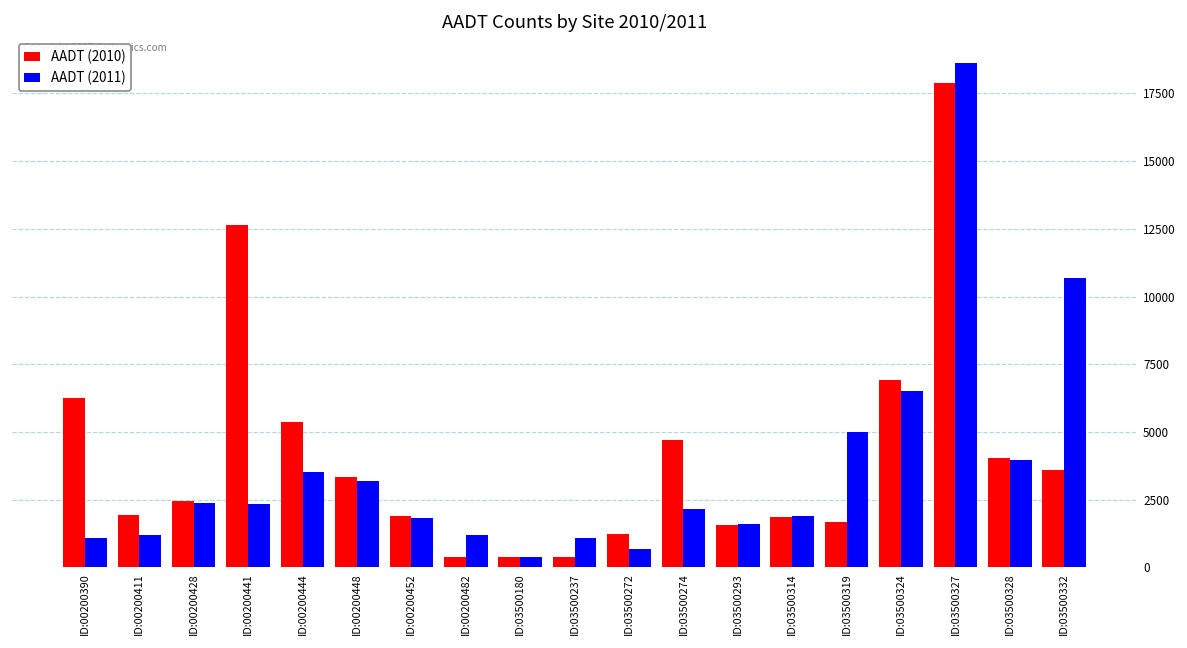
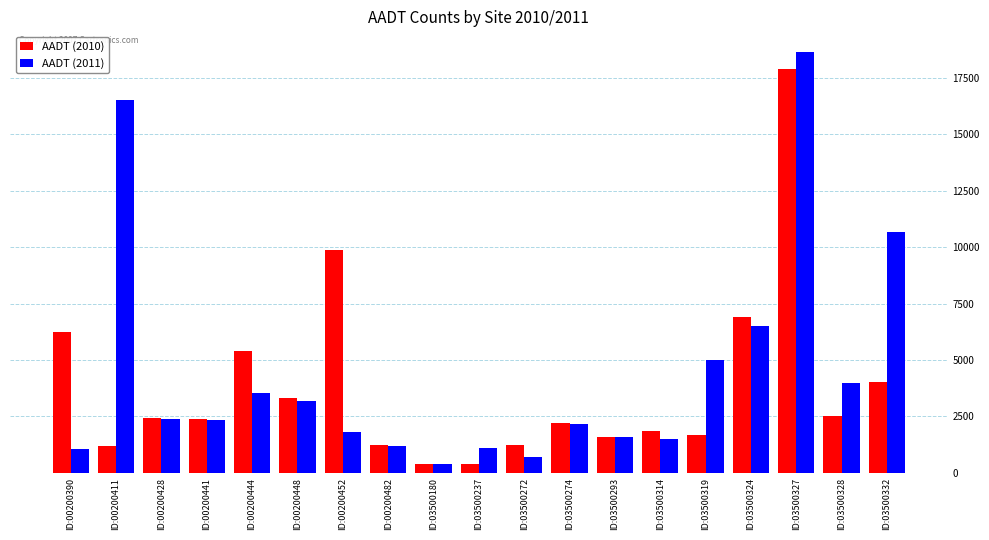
  {
    "AADT (2010)": {
      "ID:00200390": 6200,
-     "ID:00200411": 1900,
+     "ID:00200411": 1200,
      "ID:00200428": 2400,
-     "ID:00200441": 12600,
+     "ID:00200441": 2400,
      "ID:00200444": 5400,
      "ID:00200448": 3300,
-     "ID:00200452": 1900,
-     "ID:00200482": 400,
+     "ID:00200452": 9900,
+     "ID:00200482": 1200,
      "ID:03500180": 400,
      "ID:03500237": 400,
      "ID:03500272": 1200,
-     "ID:03500274": 4700,
+     "ID:03500274": 2200,
      "ID:03500293": 1600,
      "ID:03500314": 1900,
      "ID:03500319": 1700,
      "ID:03500324": 6900,
      "ID:03500327": 17900,
-     "ID:03500328": 4000,
-     "ID:03500332": 3600
+     "ID:03500328": 2500,
+     "ID:03500332": 4000
    },
    "AADT (2011)": {
      "ID:00200390": 1100,
-     "ID:00200411": 1200,
+     "ID:00200411": 16500,
      "ID:00200428": 2400,
      "ID:00200441": 2400,
      "ID:00200444": 3500,
      "ID:00200448": 3200,
      "ID:00200452": 1800,
      "ID:00200482": 1200,
      "ID:03500180": 400,
      "ID:03500237": 1100,
      "ID:03500272": 700,
      "ID:03500274": 2200,
      "ID:03500293": 1600,
-     "ID:03500314": 1900,
+     "ID:03500314": 1500,
      "ID:03500319": 5000,
      "ID:03500324": 6500,
      "ID:03500327": 18600,
      "ID:03500328": 4000,
      "ID:03500332": 10700
    }
  }
